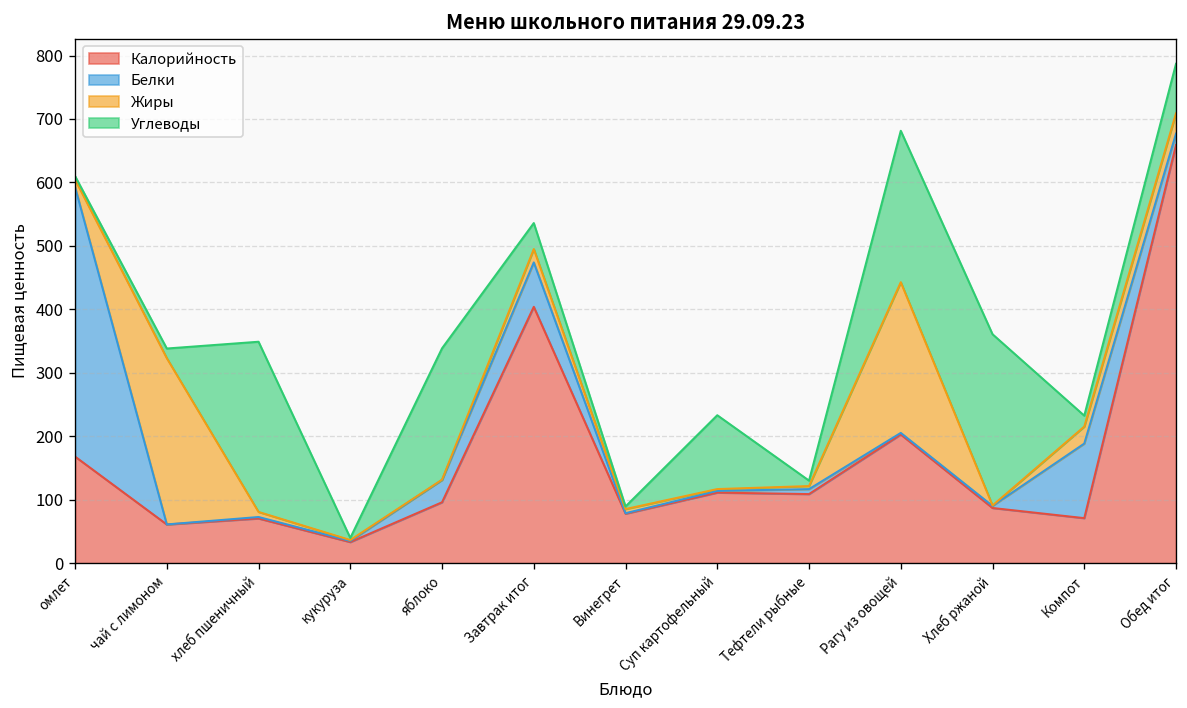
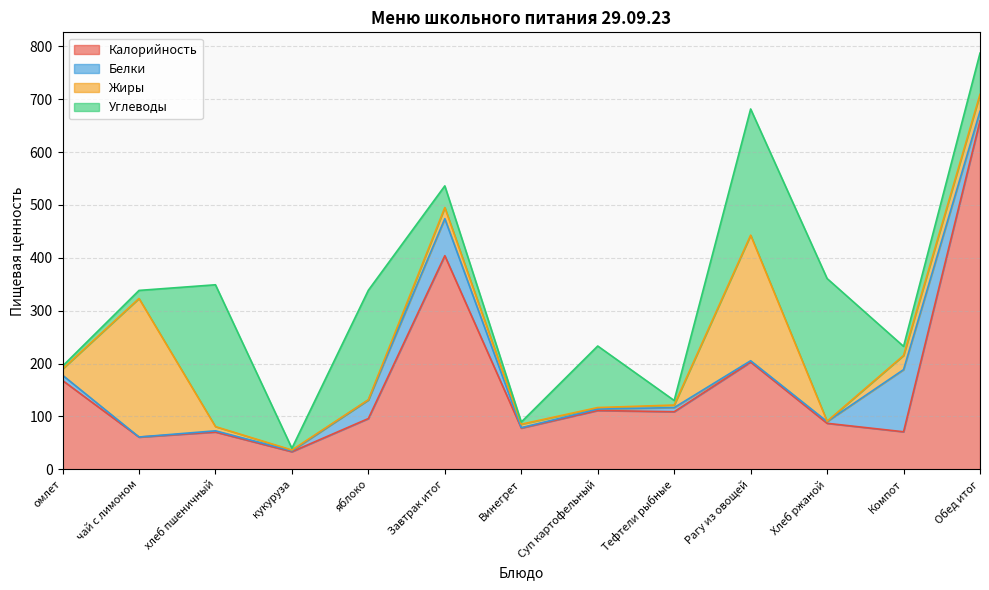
  {
    "Калорийность": {
      "омлет": 170,
      "яблоко": 100,
      "Завтрак итог": 400,
      "Тефтели рыбные": 110,
      "Компот": 70,
      "Обед итог": 660
    },
    "Белки": {
-     "омлет": 420,
+     "омлет": 10,
      "Завтрак итог": 70,
      "Компот": 120,
      "Обед итог": 20
    },
    "Жиры": {
      "омлет": 10,
      "чай с лимоном": 260,
      "хлеб пшеничный": 10,
      "Завтрак итог": 20,
      "Рагу из овощей": 240,
      "Компот": 30,
      "Обед итог": 30
    },
    "Углеводы": {
      "омлет": 10,
      "чай с лимоном": 20,
      "хлеб пшеничный": 270,
      "яблоко": 210,
      "Завтрак итог": 40,
      "Суп картофельный": 120,
      "Тефтели рыбные": 10,
      "Рагу из овощей": 240,
      "Хлеб ржаной": 270,
      "Компот": 20,
      "Обед итог": 80
    }
  }
